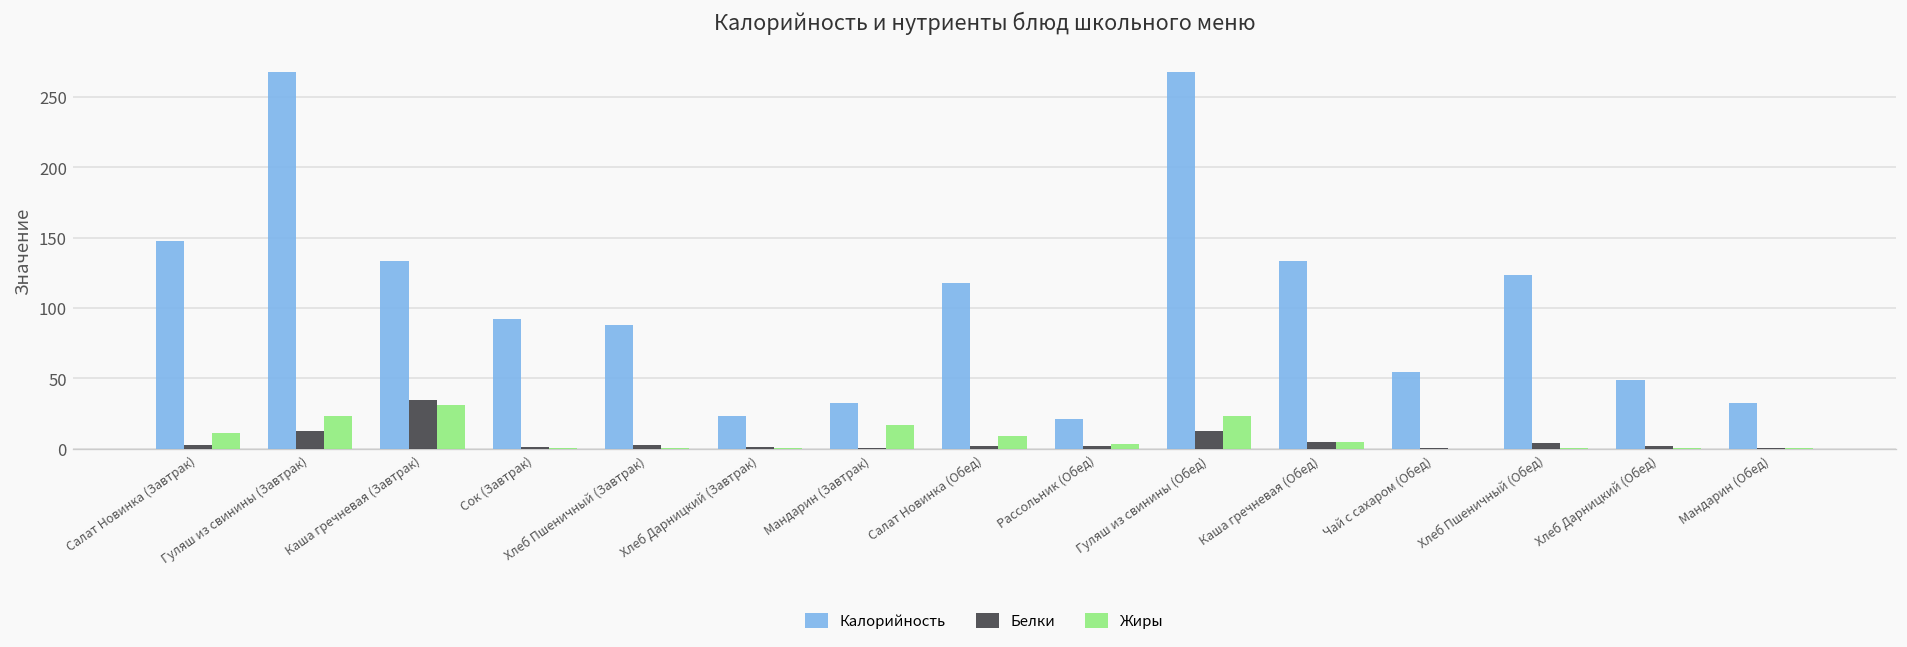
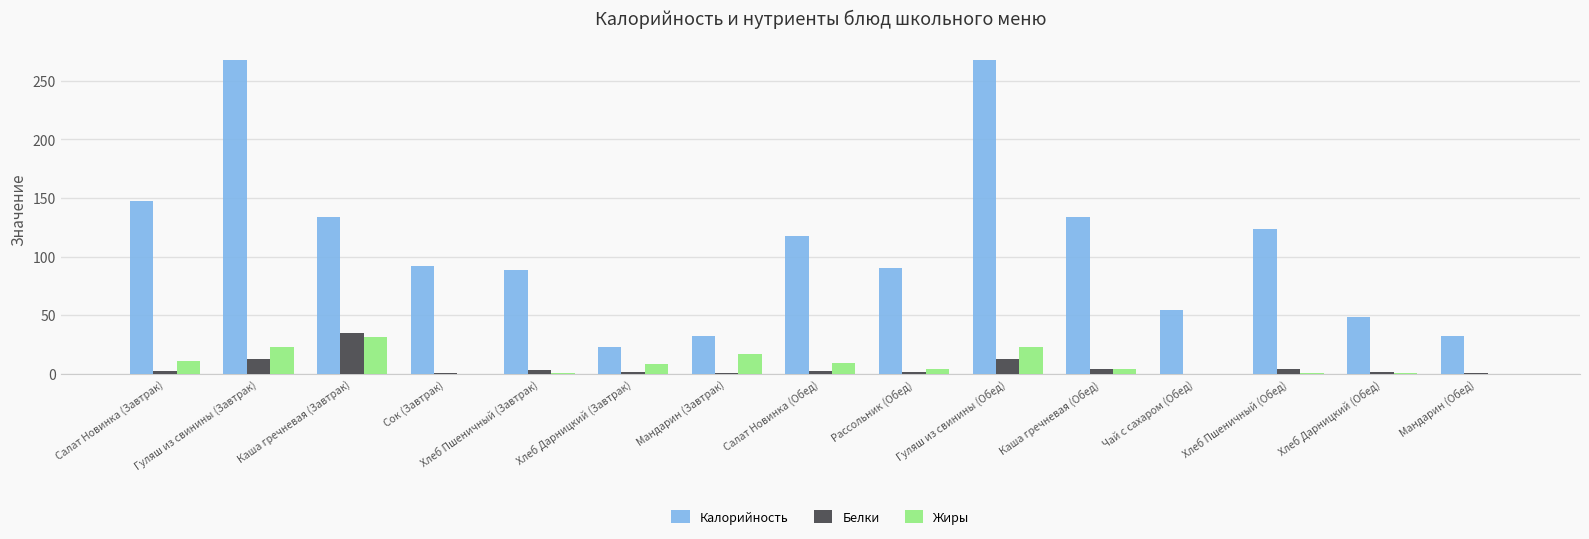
  {
    "Калорийность": {
      "Салат Новинка (Завтрак)": 147,
      "Гуляш из свинины (Завтрак)": 268,
      "Каша гречневая (Завтрак)": 134,
      "Сок (Завтрак)": 92,
      "Хлеб Пшеничный (Завтрак)": 88,
      "Хлеб Дарницкий (Завтрак)": 23,
      "Мандарин (Завтрак)": 32,
      "Салат Новинка (Обед)": 118,
-     "Рассольник (Обед)": 21,
+     "Рассольник (Обед)": 90,
      "Гуляш из свинины (Обед)": 268,
      "Каша гречневая (Обед)": 134,
      "Чай с сахаром (Обед)": 55,
      "Хлеб Пшеничный (Обед)": 123,
      "Хлеб Дарницкий (Обед)": 49,
      "Мандарин (Обед)": 32
    },
    "Белки": {
      "Салат Новинка (Завтрак)": 3,
      "Гуляш из свинины (Завтрак)": 13,
      "Каша гречневая (Завтрак)": 35,
      "Хлеб Пшеничный (Завтрак)": 3,
      "Салат Новинка (Обед)": 2,
      "Гуляш из свинины (Обед)": 13,
      "Каша гречневая (Обед)": 4,
      "Хлеб Пшеничный (Обед)": 4
    },
    "Жиры": {
      "Салат Новинка (Завтрак)": 11,
      "Гуляш из свинины (Завтрак)": 23,
      "Каша гречневая (Завтрак)": 31,
-     "Хлеб Дарницкий (Завтрак)": 0,
+     "Хлеб Дарницкий (Завтрак)": 9,
      "Мандарин (Завтрак)": 17,
      "Салат Новинка (Обед)": 9,
      "Рассольник (Обед)": 4,
      "Гуляш из свинины (Обед)": 23,
      "Каша гречневая (Обед)": 4
    }
  }
